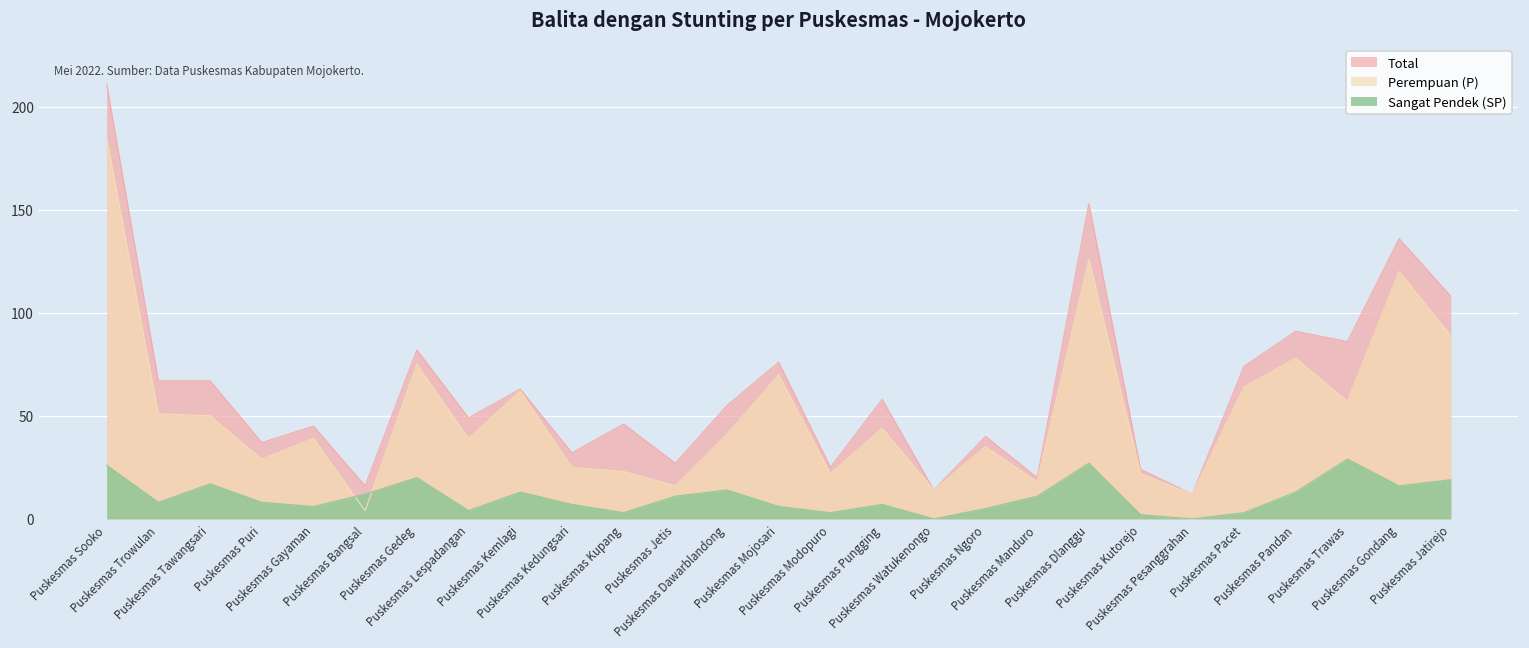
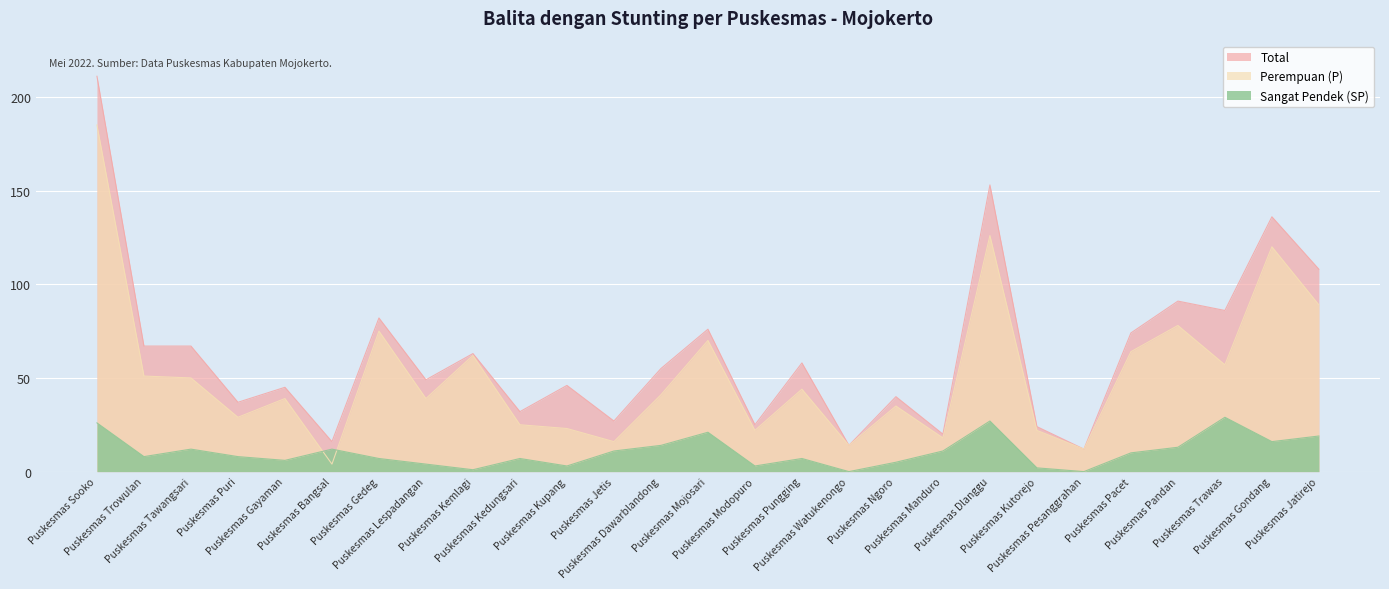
  {
    "Sangat Pendek (SP)": {
      "Puskesmas Sooko": 26,
      "Puskesmas Trowulan": 8,
-     "Puskesmas Tawangsari": 17,
+     "Puskesmas Tawangsari": 12,
      "Puskesmas Puri": 8,
      "Puskesmas Gayaman": 6,
      "Puskesmas Bangsal": 12,
-     "Puskesmas Gedeg": 20,
+     "Puskesmas Gedeg": 7,
      "Puskesmas Lespadangan": 4,
-     "Puskesmas Kemlagi": 13,
+     "Puskesmas Kemlagi": 1,
      "Puskesmas Kedungsari": 7,
      "Puskesmas Kupang": 3,
      "Puskesmas Jetis": 11,
      "Puskesmas Dawarblandong": 14,
-     "Puskesmas Mojosari": 6,
+     "Puskesmas Mojosari": 21,
      "Puskesmas Modopuro": 3,
      "Puskesmas Pungging": 7,
      "Puskesmas Watukenongo": 0,
      "Puskesmas Ngoro": 5,
      "Puskesmas Manduro": 11,
      "Puskesmas Dlanggu": 27,
      "Puskesmas Kutorejo": 2,
      "Puskesmas Pesanggrahan": 0,
-     "Puskesmas Pacet": 3,
+     "Puskesmas Pacet": 10,
      "Puskesmas Pandan": 13,
      "Puskesmas Trawas": 29,
      "Puskesmas Gondang": 16,
      "Puskesmas Jatirejo": 19
    }
  }
